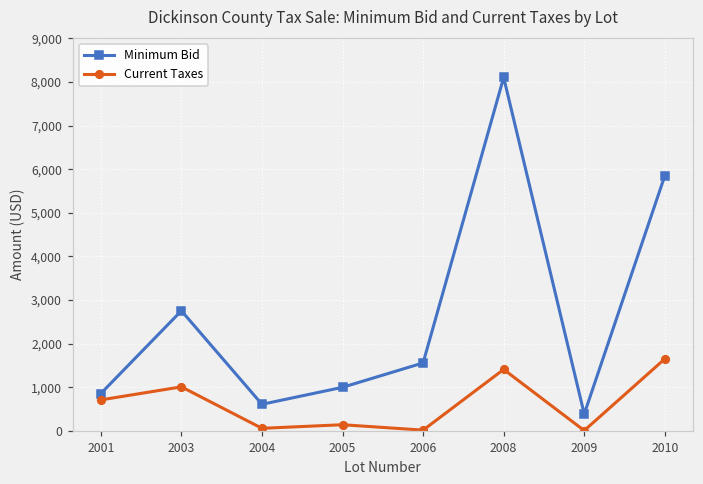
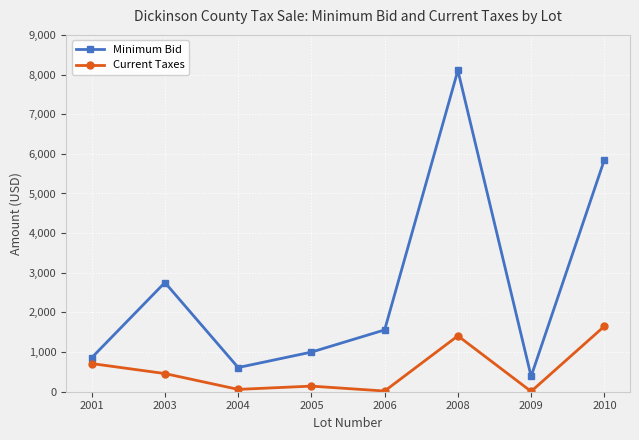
  {
    "Minimum Bid": {
      "2001": "900",
      "2003": "2,800",
      "2004": "600",
      "2005": "1,000",
      "2006": "1,600",
      "2008": "8,100",
      "2009": "400",
      "2010": "5,800"
    },
    "Current Taxes": {
      "2001": "700",
-     "2003": "1,000",
+     "2003": "500",
      "2004": "100",
      "2005": "100",
      "2006": "0",
      "2008": "1,400",
      "2009": "0",
      "2010": "1,700"
    }
  }
